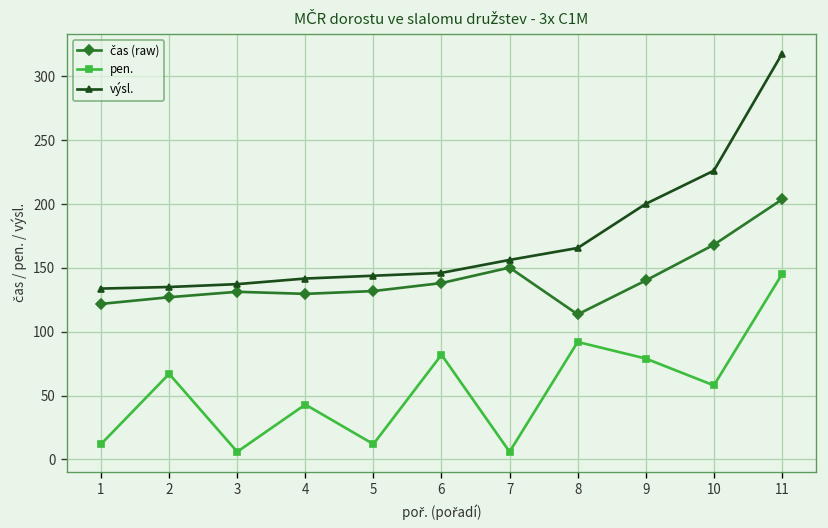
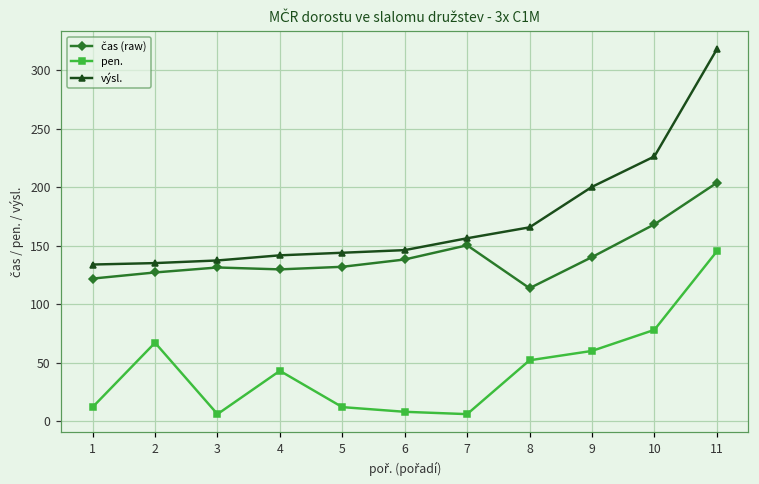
  {
    "pen.": {
      "1": 12,
      "2": 67,
      "3": 6,
      "4": 43,
      "5": 12,
-     "6": 82,
+     "6": 8,
      "7": 6,
-     "8": 92,
-     "9": 79,
-     "10": 58,
+     "8": 52,
+     "9": 60,
+     "10": 78,
      "11": 145
    }
  }
